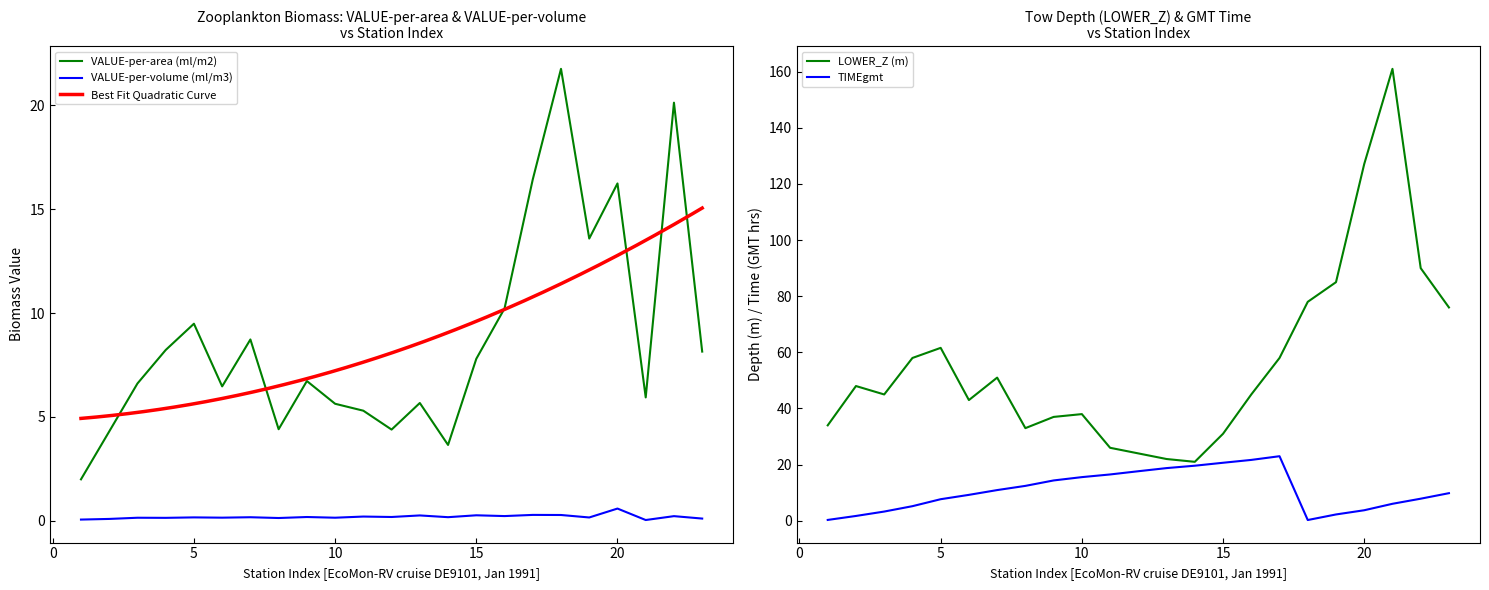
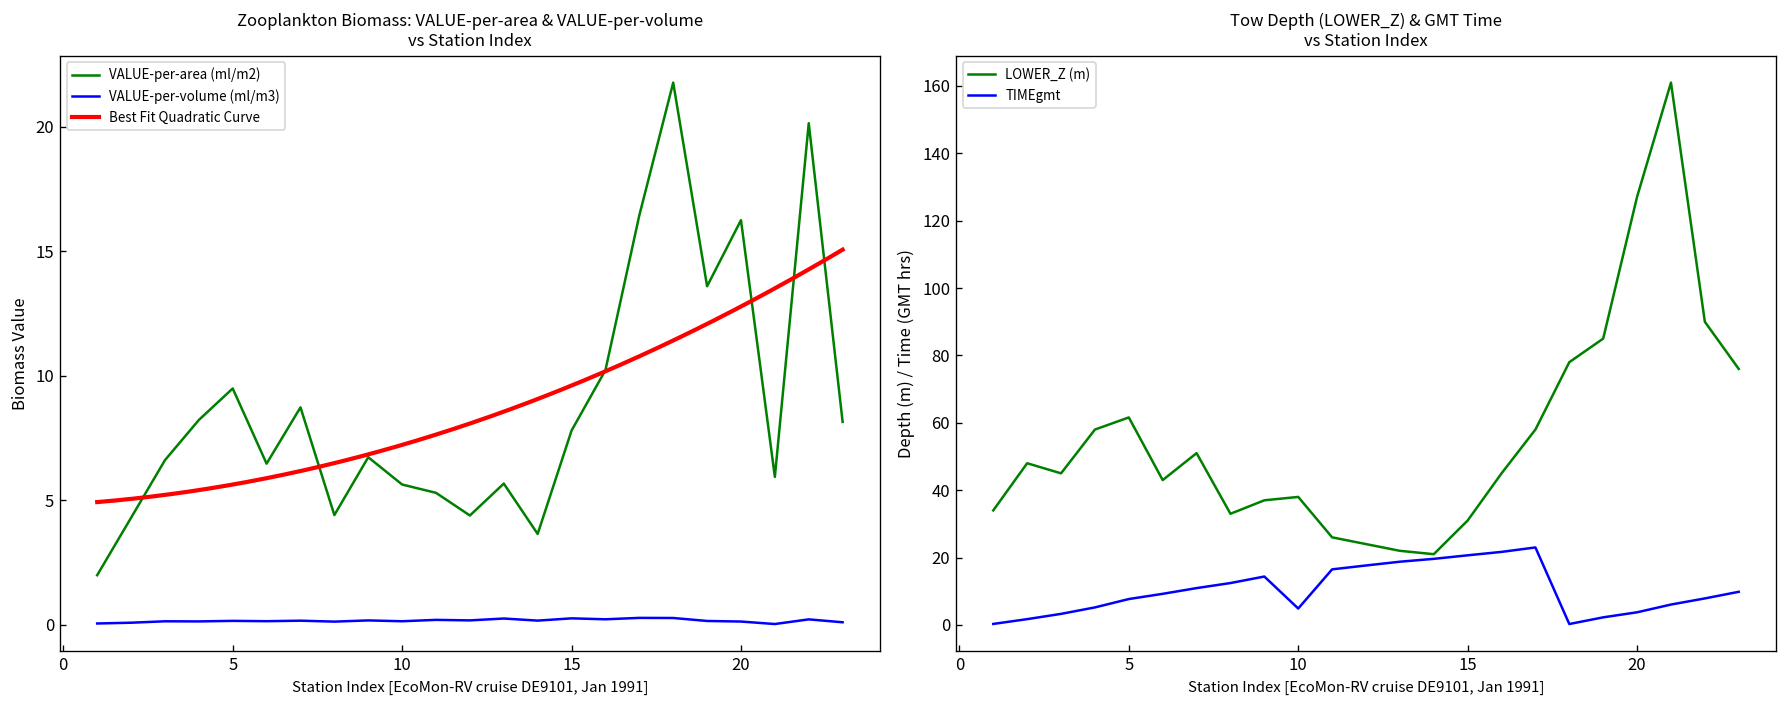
  {
    "Zooplankton Biomass: VALUE-per-area & VALUE-per-volume vs Station Index": {
      "VALUE-per-area (ml/m2)": {
        "5": 9.5,
        "10": 5.6,
        "15": 7.8,
        "20": 16.2
      },
      "VALUE-per-volume (ml/m3)": {
        "5": 0.2,
        "10": 0.1,
        "15": 0.3,
-       "20": 0.6
+       "20": 0.1
      }
    },
    "Tow Depth (LOWER_Z) & GMT Time vs Station Index": {
      "LOWER_Z (m)": {
        "5": 62,
        "10": 38,
        "15": 31,
        "20": 127
      },
      "TIMEgmt": {
        "5": 8,
-       "10": 16,
+       "10": 5,
        "15": 21,
        "20": 4
      }
    }
  }
